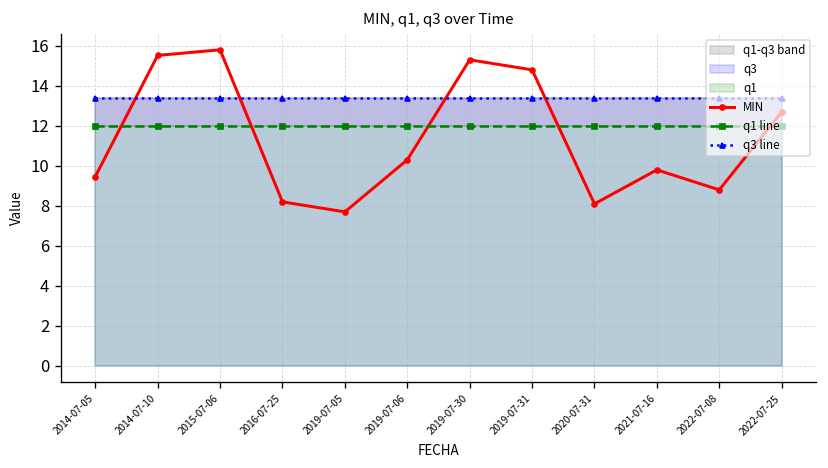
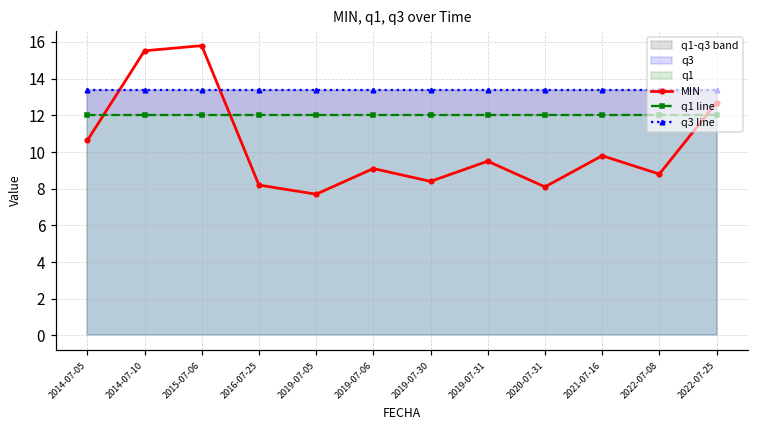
  {
    "MIN": {
-     "2014-07-05": 9.5,
+     "2014-07-05": 10.6,
      "2014-07-10": 15.5,
      "2015-07-06": 15.8,
      "2016-07-25": 8.2,
      "2019-07-05": 7.7,
-     "2019-07-06": 10.3,
-     "2019-07-30": 15.3,
-     "2019-07-31": 14.8,
+     "2019-07-06": 9.1,
+     "2019-07-30": 8.4,
+     "2019-07-31": 9.5,
      "2020-07-31": 8.1,
      "2021-07-16": 9.8,
      "2022-07-08": 8.8
    },
    "q1": {
      "2014-07-05": 12.0,
      "2014-07-10": 12.0,
      "2015-07-06": 12.0,
      "2016-07-25": 12.0,
      "2019-07-05": 12.0,
      "2019-07-06": 12.0,
      "2019-07-30": 12.0,
      "2019-07-31": 12.0,
      "2020-07-31": 12.0,
      "2021-07-16": 12.0
    },
    "q3": {
      "2014-07-05": 13.4,
      "2014-07-10": 13.4,
      "2015-07-06": 13.4,
      "2016-07-25": 13.4,
      "2019-07-05": 13.4,
      "2019-07-06": 13.4,
      "2019-07-30": 13.4,
      "2019-07-31": 13.4,
      "2020-07-31": 13.4,
      "2021-07-16": 13.4
    }
  }
